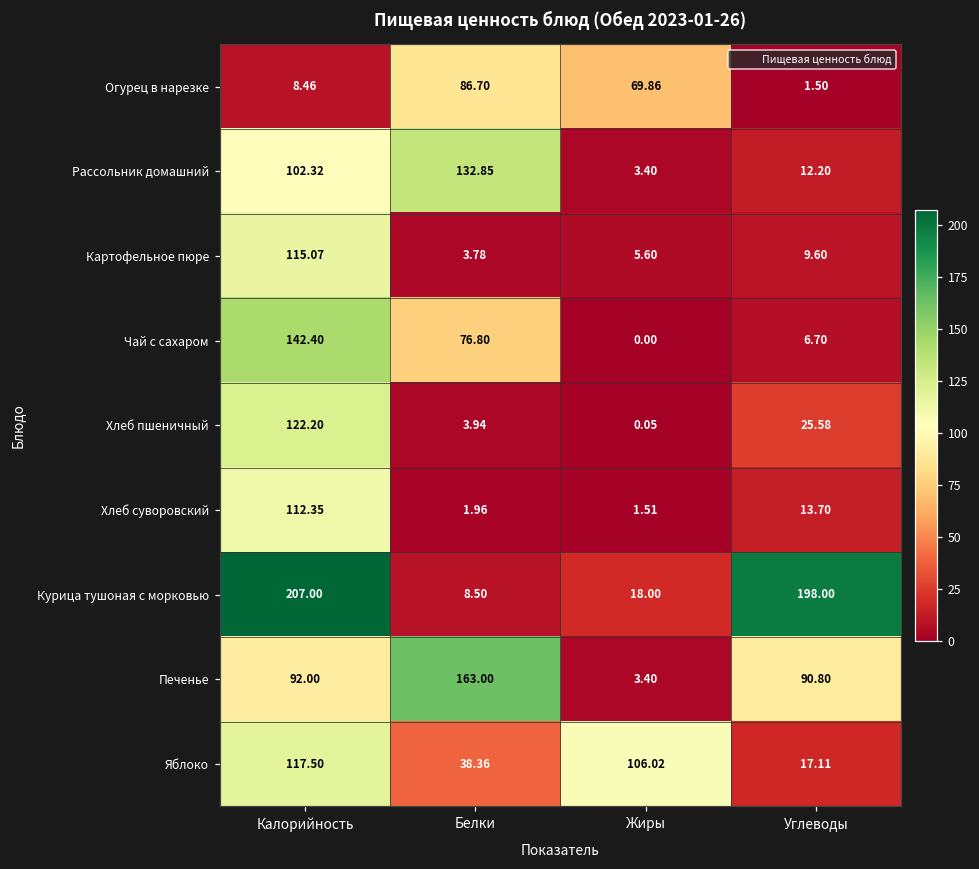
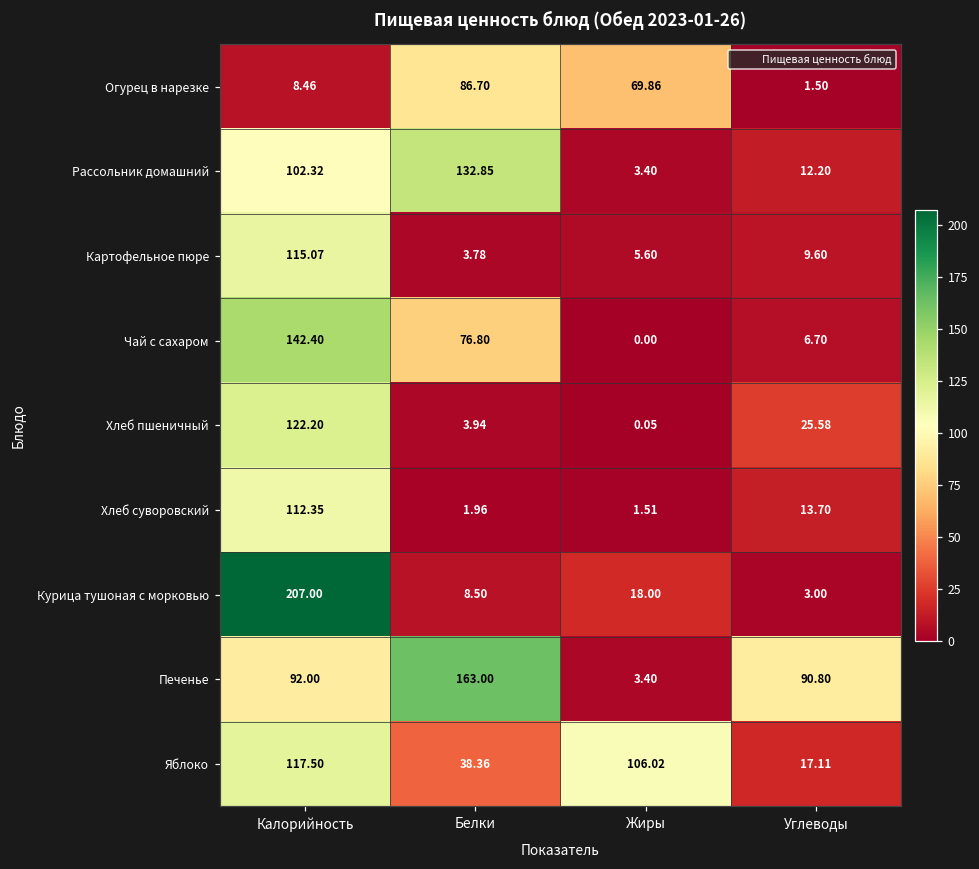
  {
    "Огурец в нарезке": {
      "Калорийность": 8.46,
      "Белки": 86.70,
      "Жиры": 69.86,
      "Углеводы": 1.50
    },
    "Рассольник домашний": {
      "Калорийность": 102.32,
      "Белки": 132.85,
      "Жиры": 3.40,
      "Углеводы": 12.20
    },
    "Картофельное пюре": {
      "Калорийность": 115.07,
      "Белки": 3.78,
      "Жиры": 5.60,
      "Углеводы": 9.60
    },
    "Чай с сахаром": {
      "Калорийность": 142.40,
      "Белки": 76.80,
      "Жиры": 0.00,
      "Углеводы": 6.70
    },
    "Хлеб пшеничный": {
      "Калорийность": 122.20,
      "Белки": 3.94,
      "Жиры": 0.05,
      "Углеводы": 25.58
    },
    "Хлеб суворовский": {
      "Калорийность": 112.35,
      "Белки": 1.96,
      "Жиры": 1.51,
      "Углеводы": 13.70
    },
    "Курица тушоная с морковью": {
      "Калорийность": 207.00,
      "Белки": 8.50,
      "Жиры": 18.00,
-     "Углеводы": 198.00
+     "Углеводы": 3.00
    },
    "Печенье": {
      "Калорийность": 92.00,
      "Белки": 163.00,
      "Жиры": 3.40,
      "Углеводы": 90.80
    },
    "Яблоко": {
      "Калорийность": 117.50,
      "Белки": 38.36,
      "Жиры": 106.02,
      "Углеводы": 17.11
    }
  }
